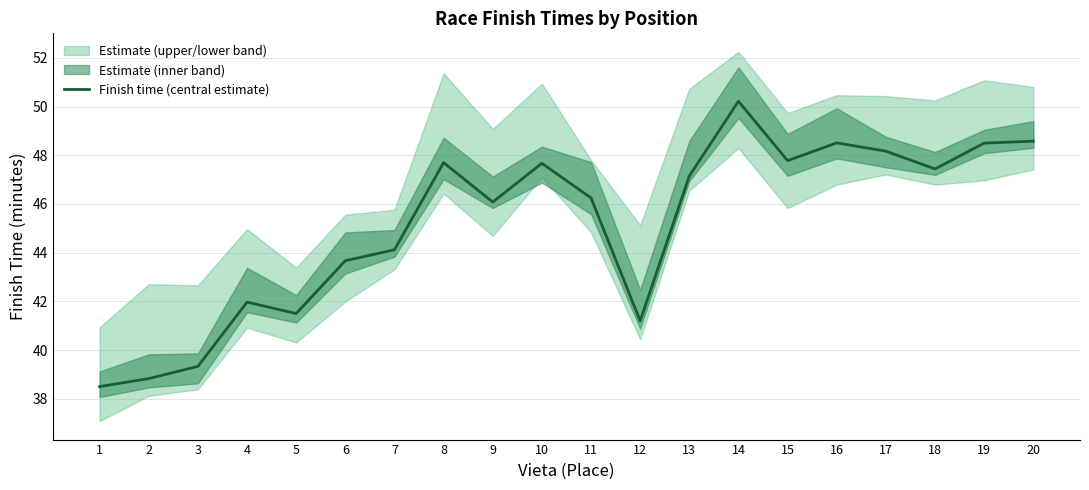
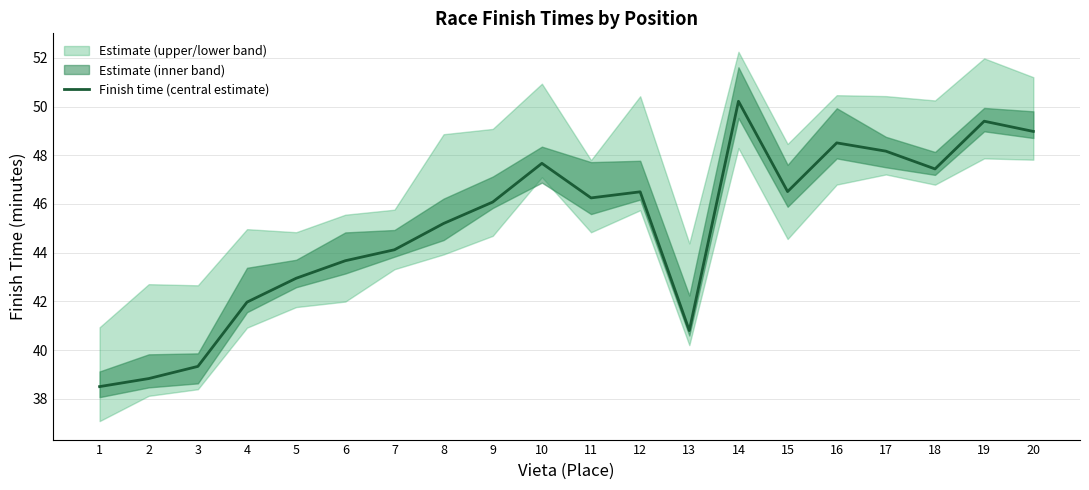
  {
    "Finish time (central estimate)": {
      "1": 38.5,
      "2": 38.8,
      "3": 39.3,
      "4": 42.0,
-     "5": 41.5,
+     "5": 43.0,
      "6": 43.7,
      "7": 44.1,
-     "8": 47.7,
+     "8": 45.2,
      "9": 46.1,
      "10": 47.7,
      "11": 46.3,
-     "12": 41.2,
-     "13": 47.2,
+     "12": 46.5,
+     "13": 40.8,
      "14": 50.2,
-     "15": 47.8,
+     "15": 46.5,
      "16": 48.5,
      "17": 48.2,
      "18": 47.4,
-     "19": 48.5,
-     "20": 48.6
+     "19": 49.4,
+     "20": 49.0
    }
  }
